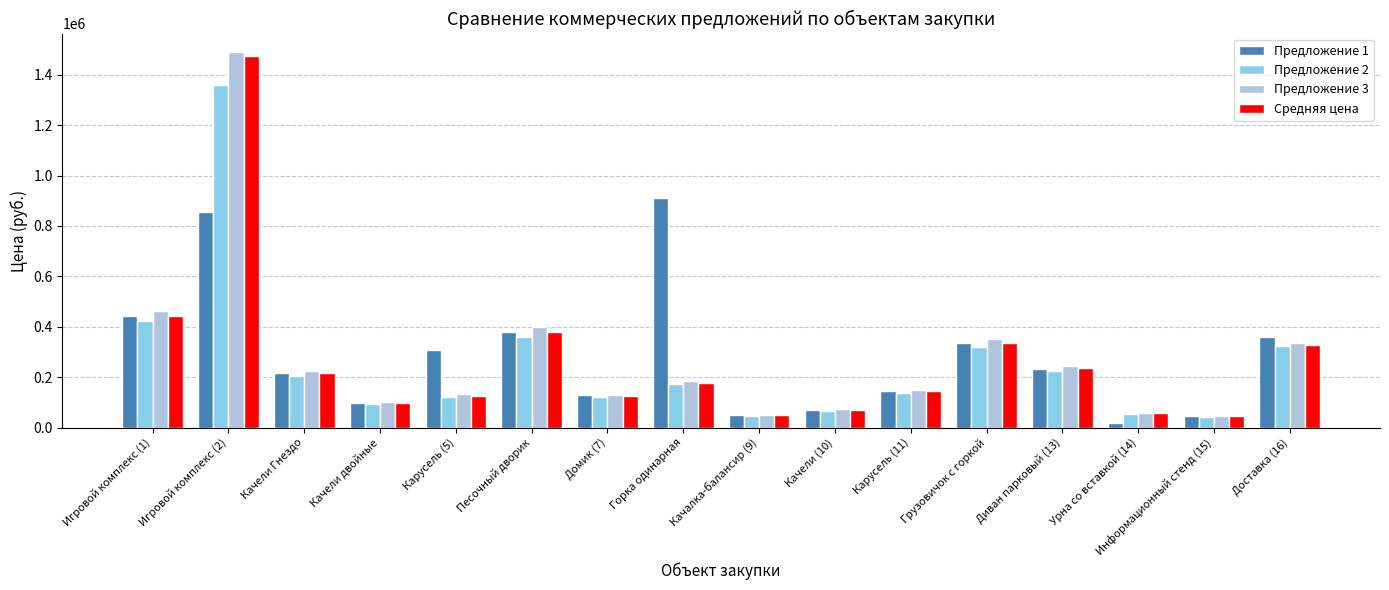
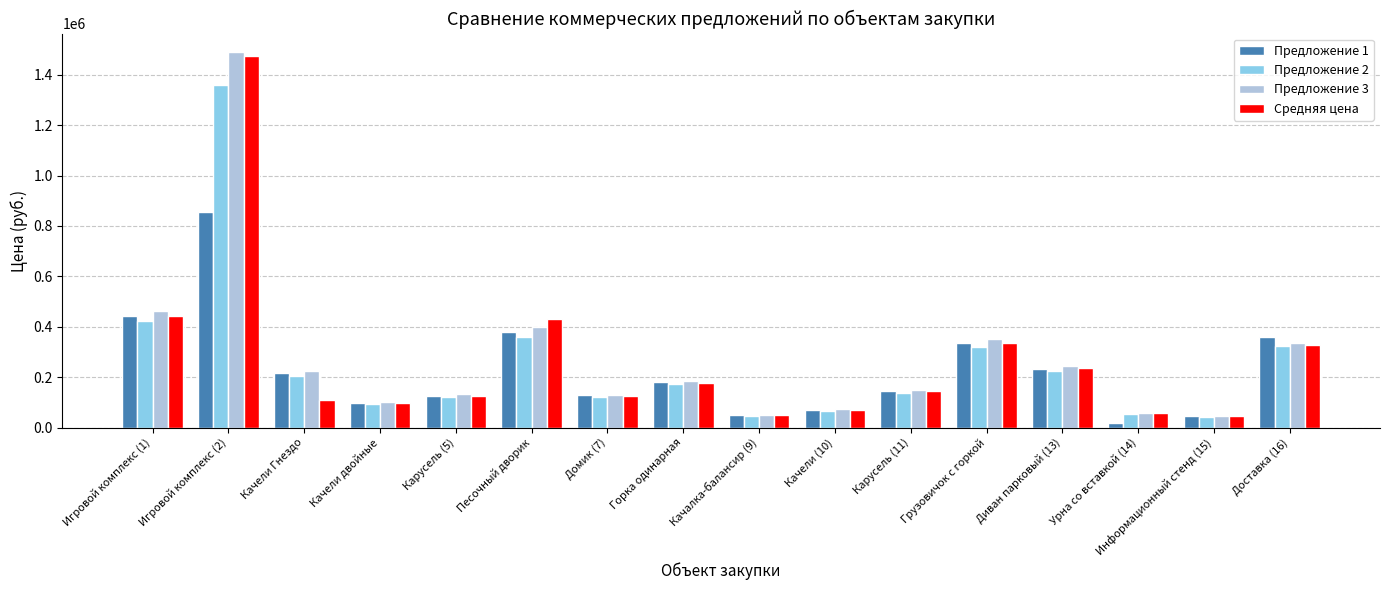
  {
    "Предложение 1": {
      "Игровой комплекс (1)": 440000,
      "Игровой комплекс (2)": 850000,
      "Качели Гнездо": 220000,
      "Качели двойные": 100000,
-     "Карусель (5)": 310000,
+     "Карусель (5)": 130000,
      "Песочный дворик": 380000,
      "Домик (7)": 130000,
-     "Горка одинарная": 910000,
+     "Горка одинарная": 180000,
      "Качалка-балансир (9)": 50000,
      "Качели (10)": 70000,
      "Карусель (11)": 140000,
      "Грузовичок с горкой": 340000,
      "Диван парковый (13)": 230000,
      "Урна со вставкой (14)": 20000,
      "Информационный стенд (15)": 40000,
      "Доставка (16)": 360000
    },
    "Средняя цена": {
      "Игровой комплекс (1)": 440000,
      "Игровой комплекс (2)": 1480000,
-     "Качели Гнездо": 220000,
+     "Качели Гнездо": 110000,
      "Качели двойные": 100000,
      "Карусель (5)": 130000,
-     "Песочный дворик": 380000,
+     "Песочный дворик": 430000,
      "Домик (7)": 130000,
      "Горка одинарная": 180000,
      "Качалка-балансир (9)": 50000,
      "Качели (10)": 70000,
      "Карусель (11)": 140000,
      "Грузовичок с горкой": 340000,
      "Диван парковый (13)": 230000,
      "Урна со вставкой (14)": 60000,
      "Информационный стенд (15)": 40000,
      "Доставка (16)": 330000
    }
  }
